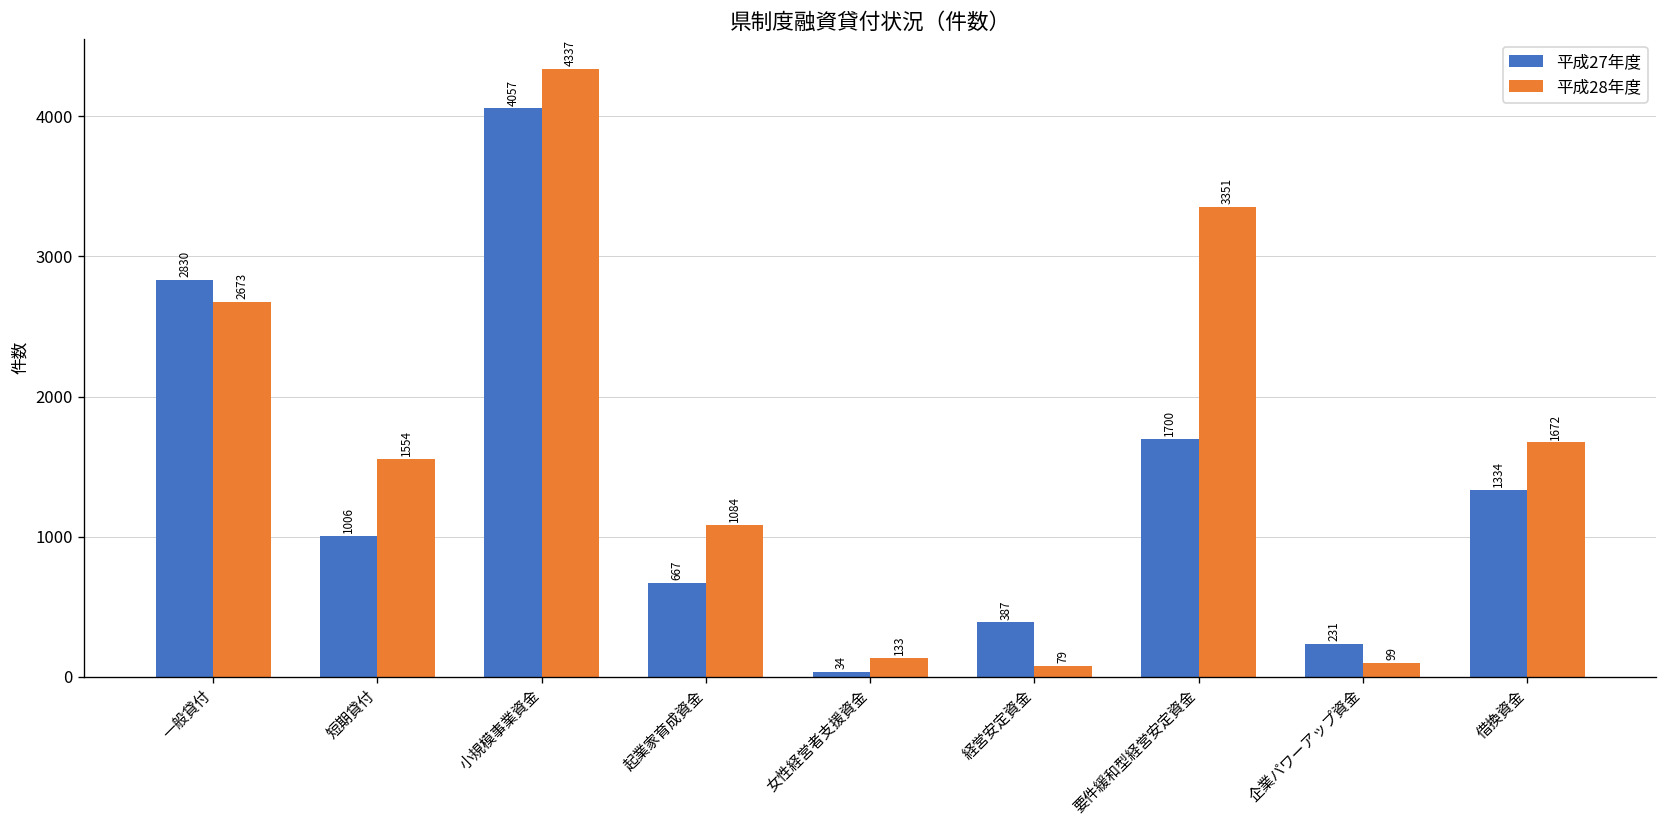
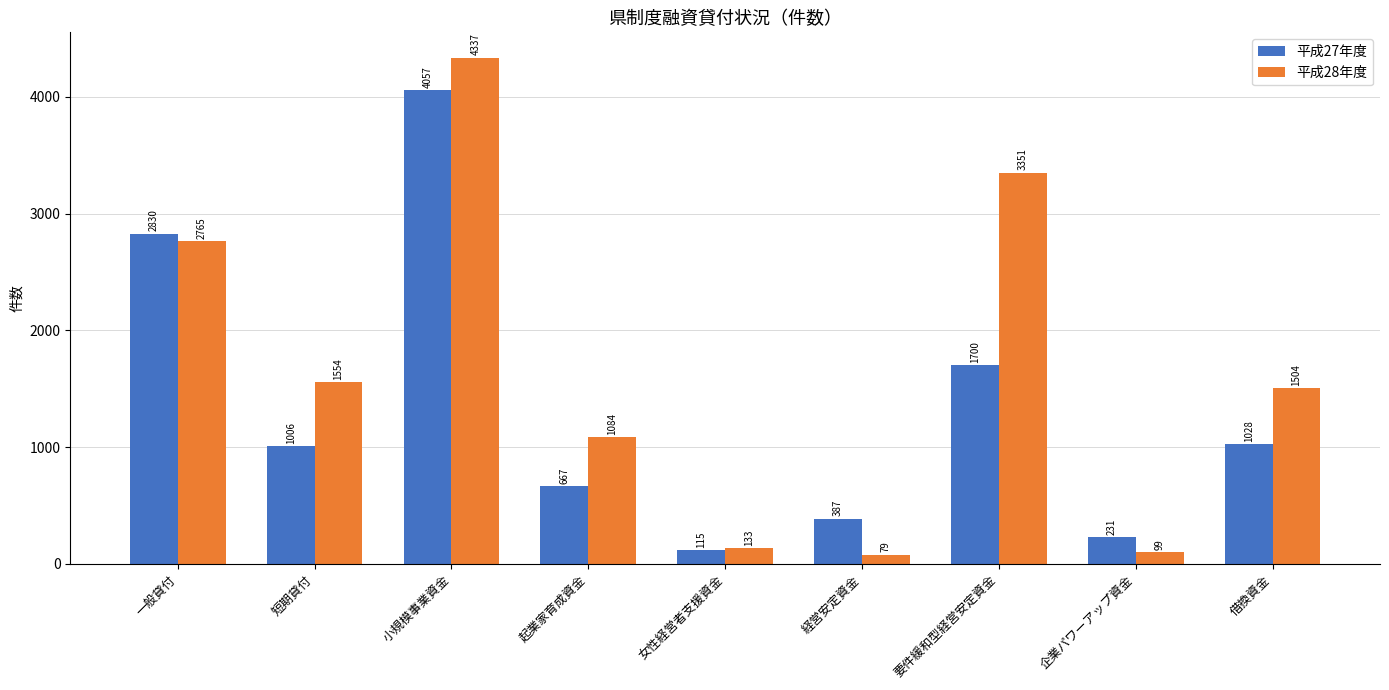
  {
    "平成27年度": {
      "一般貸付": 2830,
      "短期貸付": 1006,
      "小規模事業資金": 4057,
      "起業家育成資金": 667,
-     "女性経営者支援資金": 34,
+     "女性経営者支援資金": 115,
      "経営安定資金": 387,
      "要件緩和型経営安定資金": 1700,
      "企業パワーアップ資金": 231,
-     "借換資金": 1334
+     "借換資金": 1028
    },
    "平成28年度": {
-     "一般貸付": 2673,
+     "一般貸付": 2765,
      "短期貸付": 1554,
      "小規模事業資金": 4337,
      "起業家育成資金": 1084,
      "女性経営者支援資金": 133,
      "経営安定資金": 79,
      "要件緩和型経営安定資金": 3351,
      "企業パワーアップ資金": 99,
-     "借換資金": 1672
+     "借換資金": 1504
    }
  }
